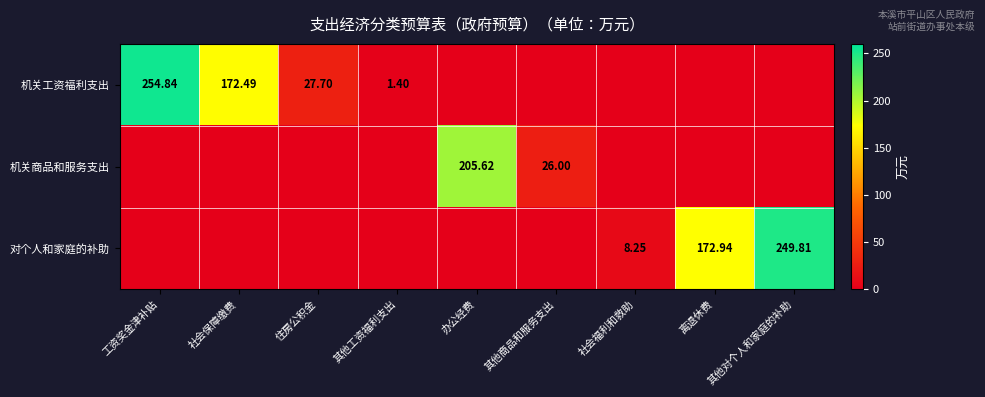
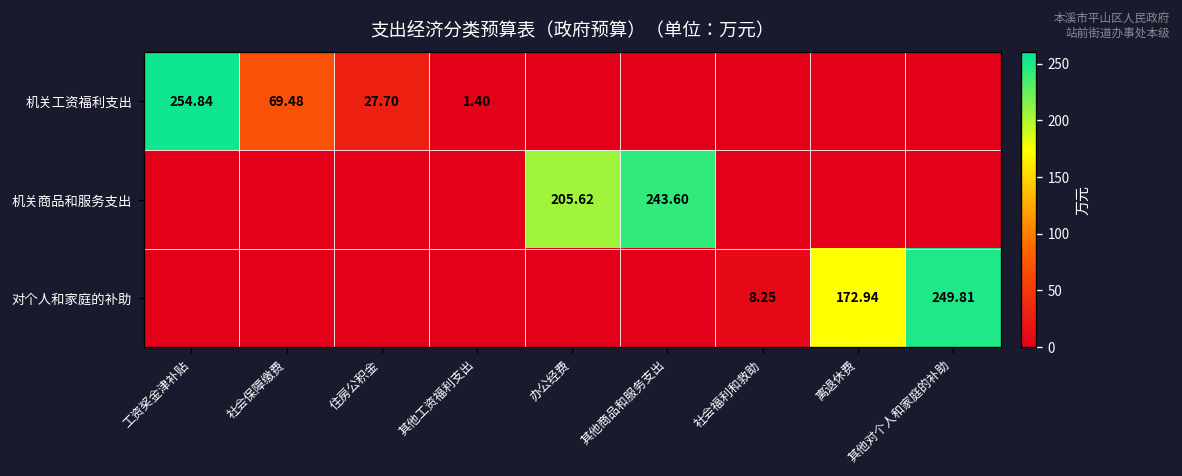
  {
    "机关工资福利支出": {
      "工资奖金津补贴": 254.84,
-     "社会保障缴费": 172.49,
+     "社会保障缴费": 69.48,
      "住房公积金": 27.70,
      "其他工资福利支出": 1.40
    },
    "机关商品和服务支出": {
      "办公经费": 205.62,
-     "其他商品和服务支出": 26.00
+     "其他商品和服务支出": 243.60
    },
    "对个人和家庭的补助": {
      "社会福利和救助": 8.25,
      "离退休费": 172.94,
      "其他对个人和家庭的补助": 249.81
    }
  }
